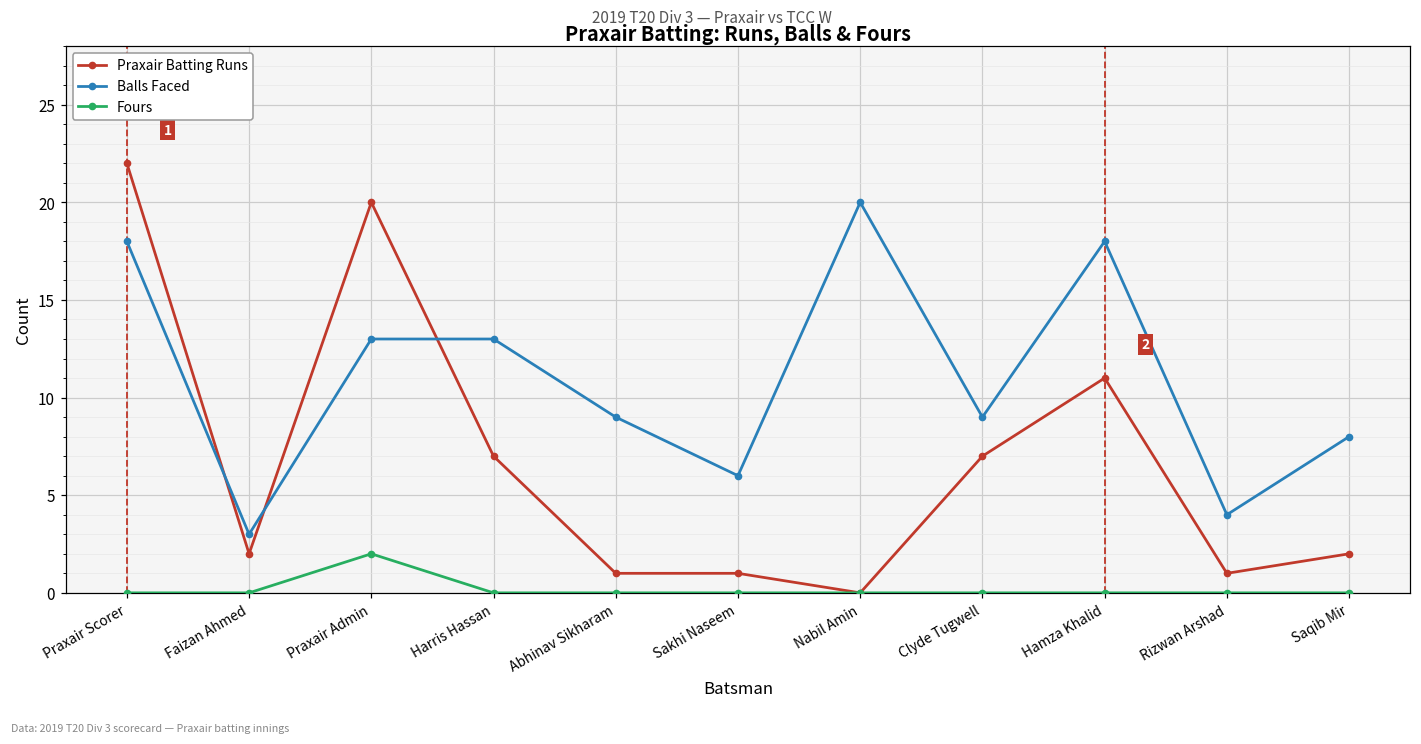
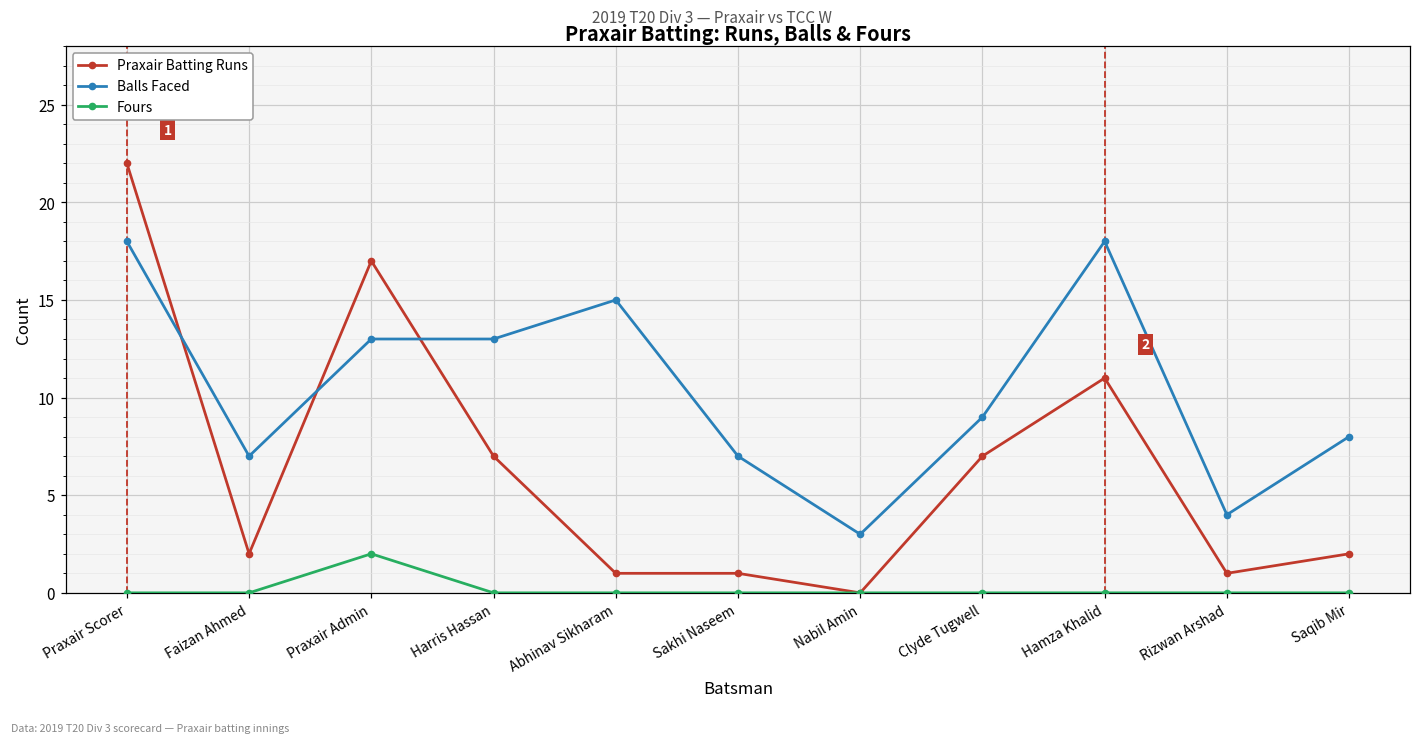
  {
    "Praxair Batting Runs": {
      "Praxair Scorer": 22,
      "Faizan Ahmed": 2,
-     "Praxair Admin": 20,
+     "Praxair Admin": 17,
      "Harris Hassan": 7,
      "Abhinav Sikharam": 1,
      "Sakhi Naseem": 1,
      "Clyde Tugwell": 7,
      "Hamza Khalid": 11,
      "Rizwan Arshad": 1,
      "Saqib Mir": 2
    },
    "Balls Faced": {
      "Praxair Scorer": 18,
-     "Faizan Ahmed": 3,
+     "Faizan Ahmed": 7,
      "Praxair Admin": 13,
      "Harris Hassan": 13,
-     "Abhinav Sikharam": 9,
-     "Sakhi Naseem": 6,
-     "Nabil Amin": 20,
+     "Abhinav Sikharam": 15,
+     "Sakhi Naseem": 7,
+     "Nabil Amin": 3,
      "Clyde Tugwell": 9,
      "Hamza Khalid": 18,
      "Rizwan Arshad": 4,
      "Saqib Mir": 8
    },
    "Fours": {
      "Praxair Scorer": 0,
      "Faizan Ahmed": 0,
      "Praxair Admin": 2,
      "Harris Hassan": 0,
      "Abhinav Sikharam": 0,
      "Sakhi Naseem": 0,
      "Clyde Tugwell": 0,
      "Hamza Khalid": 0,
      "Rizwan Arshad": 0,
      "Saqib Mir": 0
    }
  }
